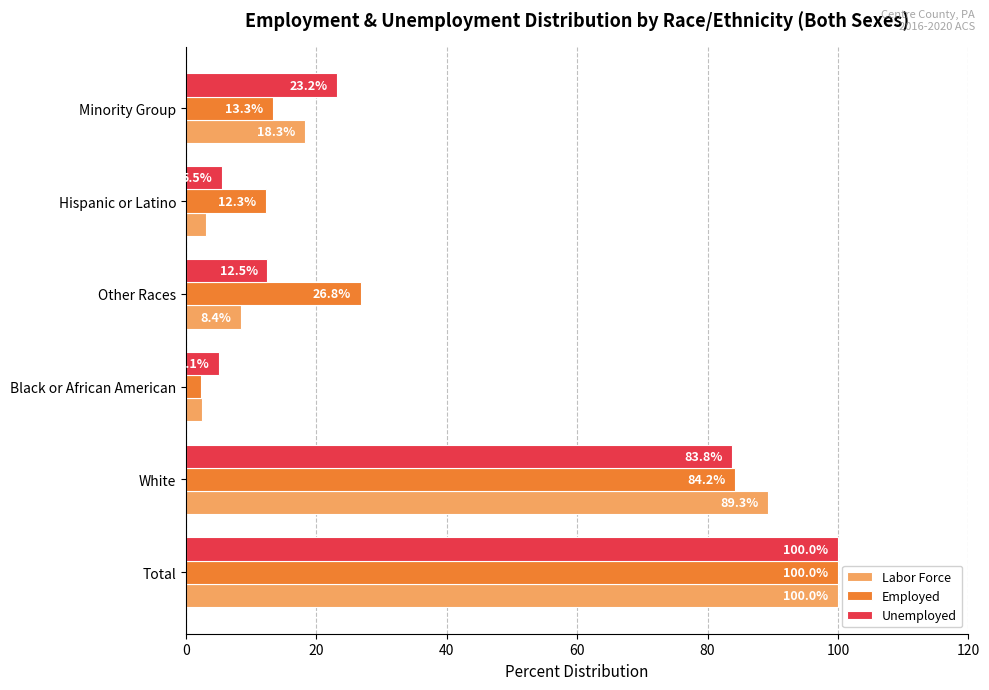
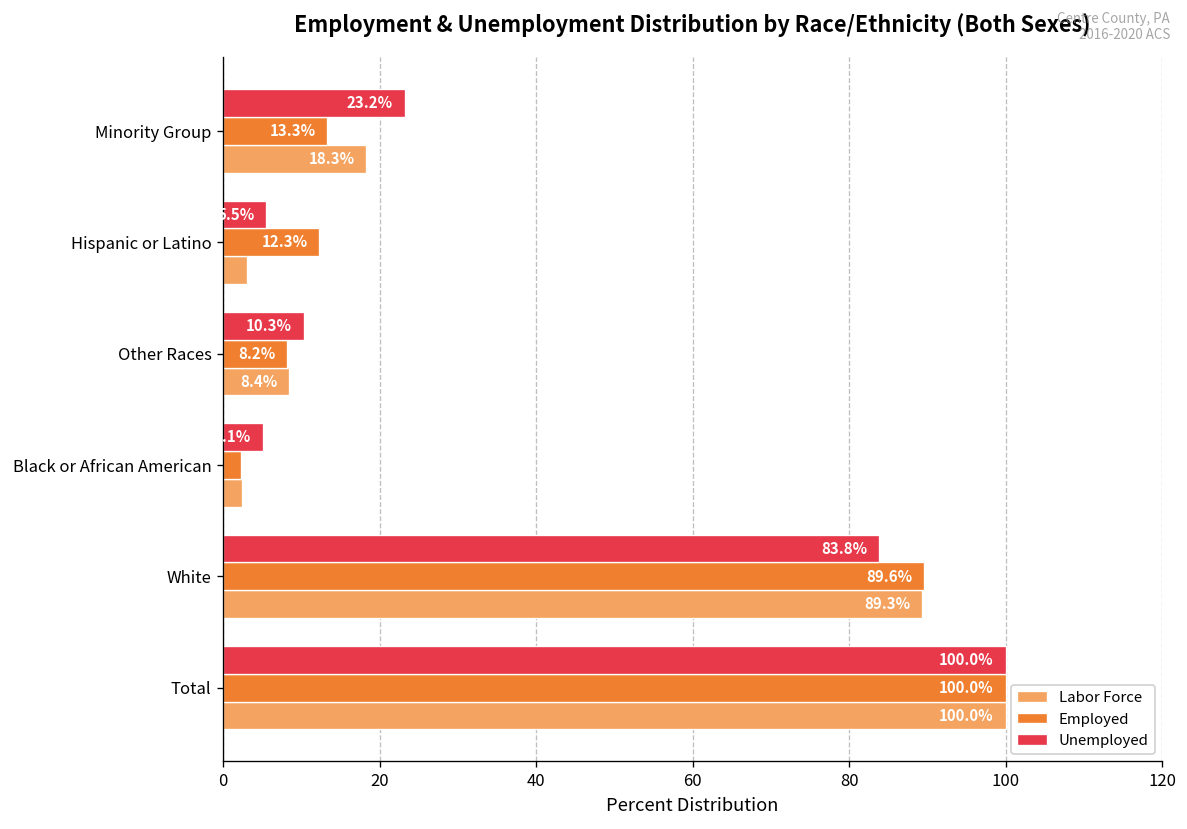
  {
    "Labor Force": {
      "Minority Group": "18.3%",
      "Other Races": "8.4%",
      "White": "89.3%",
      "Total": "100.0%"
    },
    "Employed": {
      "Minority Group": "13.3%",
      "Hispanic or Latino": "12.3%",
-     "Other Races": "26.8%",
-     "White": "84.2%",
+     "Other Races": "8.2%",
+     "White": "89.6%",
      "Total": "100.0%"
    },
    "Unemployed": {
      "Minority Group": "23.2%",
      "Hispanic or Latino": "5.5%",
-     "Other Races": "12.5%",
+     "Other Races": "10.3%",
      "Black or African American": "5.1%",
      "White": "83.8%",
      "Total": "100.0%"
    }
  }
